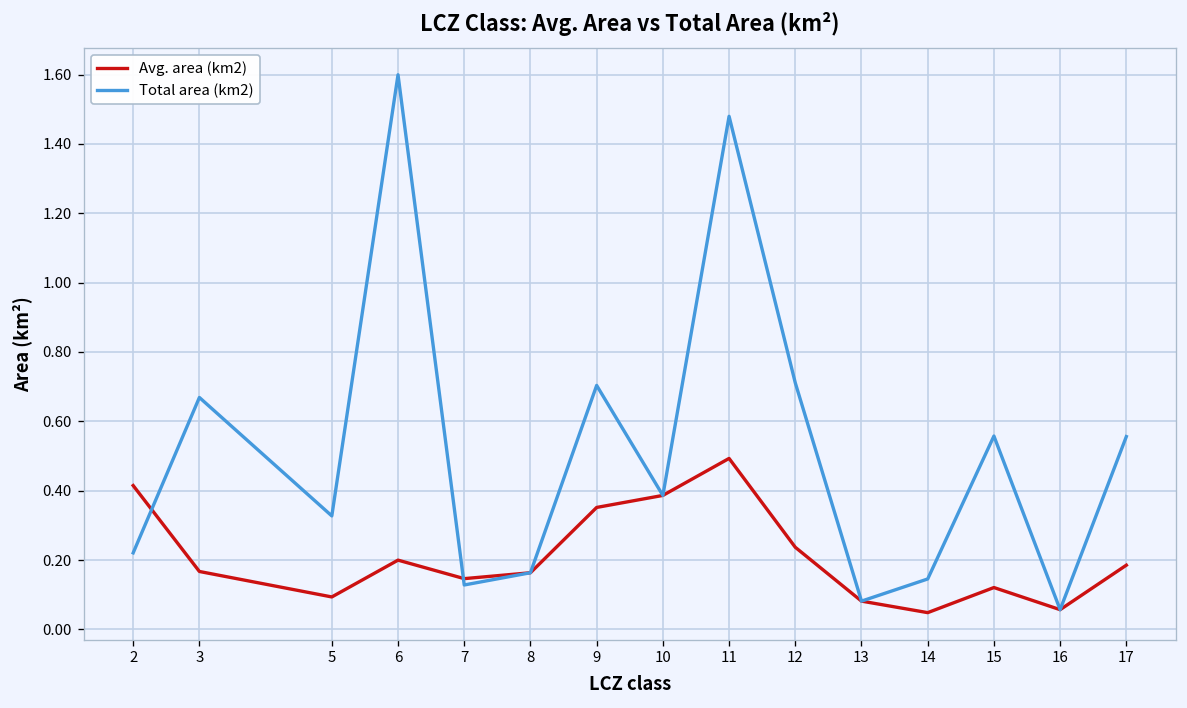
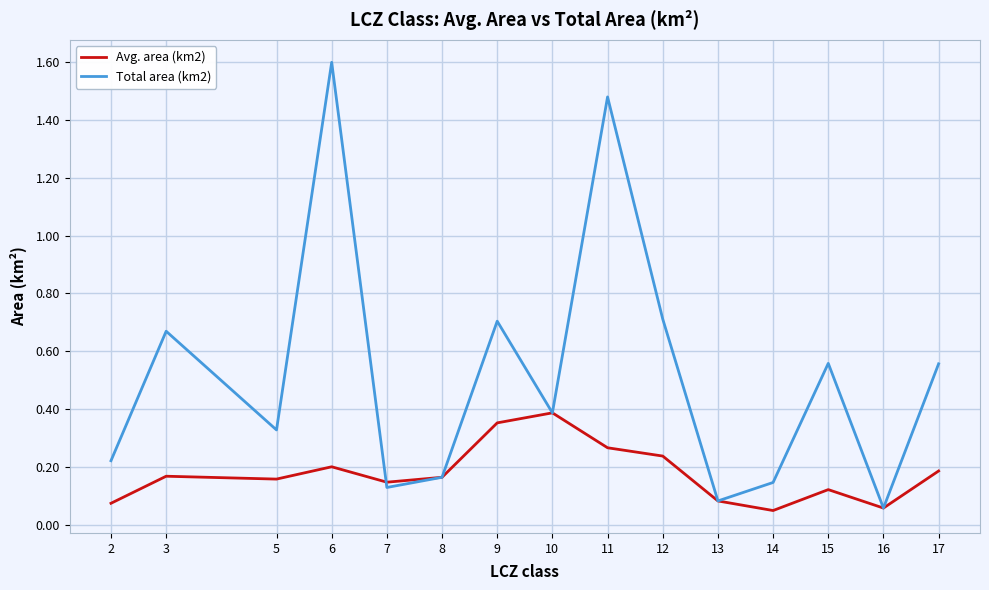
  {
    "Avg. area (km2)": {
-     "2": 0.41,
+     "2": 0.07,
      "3": 0.17,
-     "5": 0.09,
+     "5": 0.16,
      "6": 0.20,
      "7": 0.15,
      "9": 0.35,
-     "11": 0.49,
+     "11": 0.27,
      "12": 0.24,
      "14": 0.05,
      "15": 0.12,
      "17": 0.19
    },
    "Total area (km2)": {
      "2": 0.22,
      "3": 0.67,
      "5": 0.33,
      "6": 1.60,
      "7": 0.13,
      "9": 0.70,
      "11": 1.48,
      "12": 0.71,
      "14": 0.15,
      "15": 0.56,
      "17": 0.56
    }
  }
